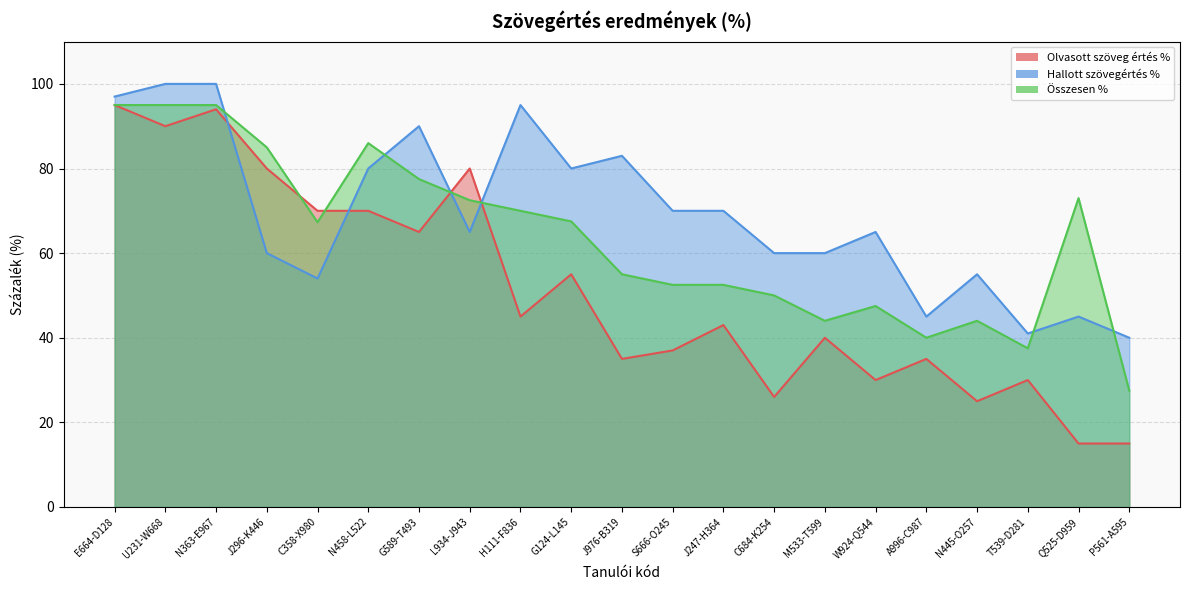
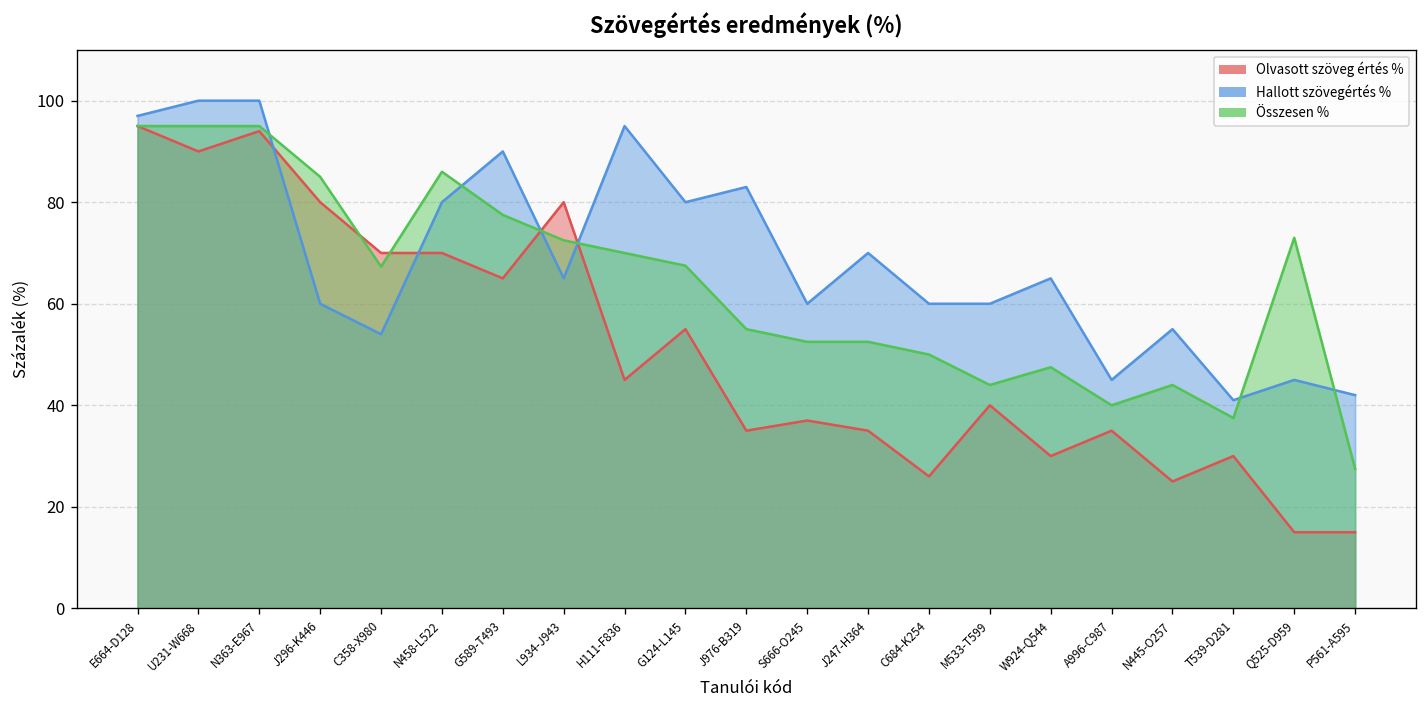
  {
    "Olvasott szöveg értés %": {
      "U231-W668": 90,
      "N363-E967": 94,
      "J296-K446": 80,
      "C358-X980": 70,
      "N458-L522": 70,
      "G589-T493": 65,
      "L934-J943": 80,
      "H111-F836": 45,
      "G124-L145": 55,
      "J976-B319": 35,
      "S666-O245": 37,
-     "J247-H364": 43,
+     "J247-H364": 35,
      "C684-K254": 26,
      "M533-T599": 40,
      "W924-Q544": 30,
      "A996-C987": 35,
      "N445-O257": 25,
      "T539-D281": 30,
      "Q525-D959": 15,
      "P561-A595": 15
    },
    "Hallott szövegértés %": {
      "E664-D128": 97,
      "U231-W668": 100,
      "N363-E967": 100,
      "J296-K446": 60,
      "C358-X980": 54,
      "N458-L522": 80,
      "G589-T493": 90,
      "L934-J943": 65,
      "H111-F836": 95,
      "G124-L145": 80,
      "J976-B319": 83,
-     "S666-O245": 70,
+     "S666-O245": 60,
      "J247-H364": 70,
      "C684-K254": 60,
      "M533-T599": 60,
      "W924-Q544": 65,
      "A996-C987": 45,
      "N445-O257": 55,
      "T539-D281": 41,
      "Q525-D959": 45,
-     "P561-A595": 40
+     "P561-A595": 42
    },
    "Összesen %": {
      "U231-W668": 95,
      "N363-E967": 95,
      "J296-K446": 85,
      "C358-X980": 67,
      "N458-L522": 86,
      "G589-T493": 78,
      "L934-J943": 73,
      "H111-F836": 70,
      "G124-L145": 68,
      "J976-B319": 55,
      "S666-O245": 53,
      "J247-H364": 53,
      "C684-K254": 50,
      "M533-T599": 44,
      "W924-Q544": 48,
      "A996-C987": 40,
      "N445-O257": 44,
      "T539-D281": 38,
      "Q525-D959": 73,
      "P561-A595": 28
    }
  }
